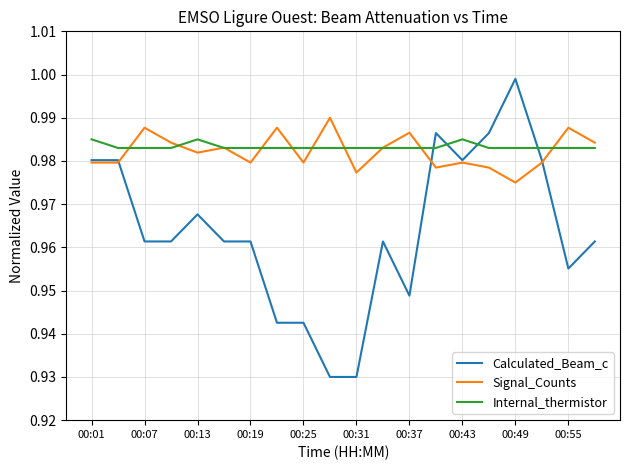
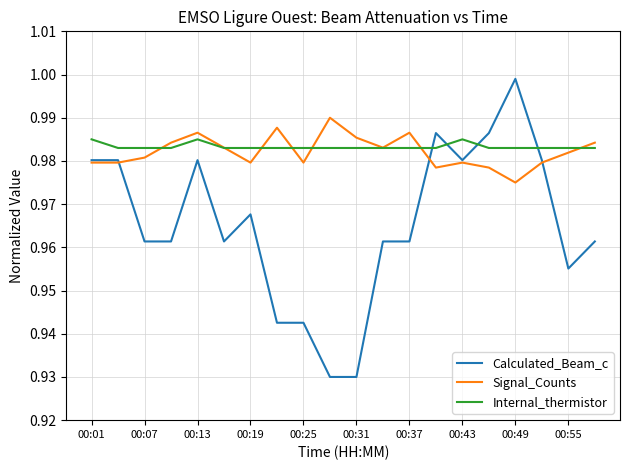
  {
    "Calculated_Beam_c": {
      "00:07": 0.961,
-     "00:13": 0.968,
-     "00:19": 0.961,
+     "00:13": 0.980,
+     "00:19": 0.968,
      "00:25": 0.943,
      "00:31": 0.930,
-     "00:37": 0.949,
+     "00:37": 0.961,
      "00:49": 0.999,
      "00:55": 0.955
    },
    "Signal_Counts": {
-     "00:07": 0.988,
-     "00:13": 0.982,
+     "00:07": 0.981,
+     "00:13": 0.987,
      "00:19": 0.980,
      "00:25": 0.980,
-     "00:31": 0.977,
+     "00:31": 0.985,
      "00:37": 0.987,
      "00:49": 0.975,
-     "00:55": 0.988
+     "00:55": 0.982
    },
    "Internal_thermistor": {
      "00:01": 0.985,
      "00:07": 0.983,
      "00:13": 0.985,
      "00:19": 0.983,
      "00:25": 0.983,
      "00:31": 0.983,
      "00:37": 0.983,
      "00:43": 0.985,
      "00:49": 0.983,
      "00:55": 0.983
    }
  }
